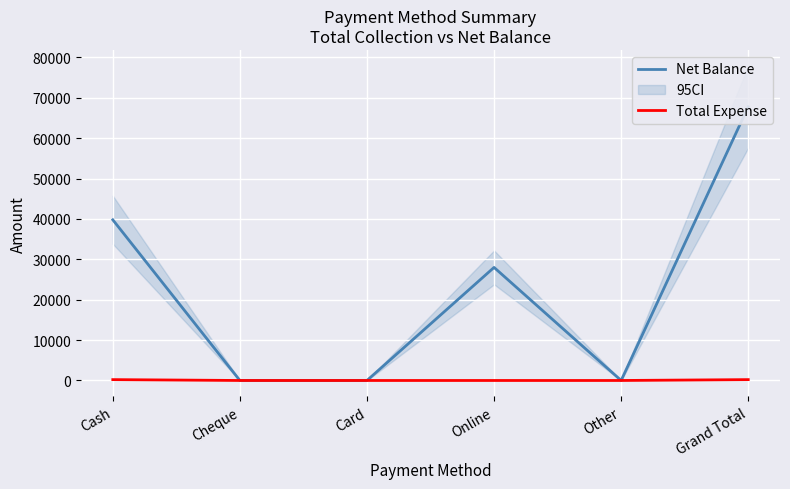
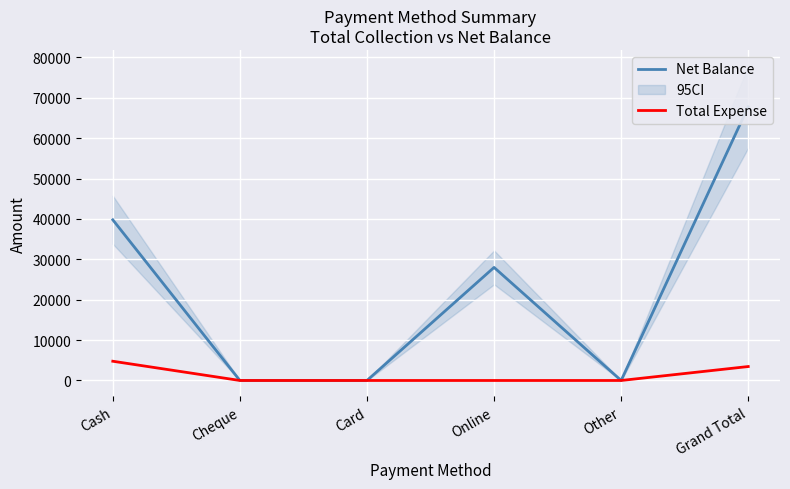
  {
    "Total Expense": {
-     "Cash": 0,
+     "Cash": 5000,
      "Online": 0,
-     "Grand Total": 0
+     "Grand Total": 3000
    }
  }
